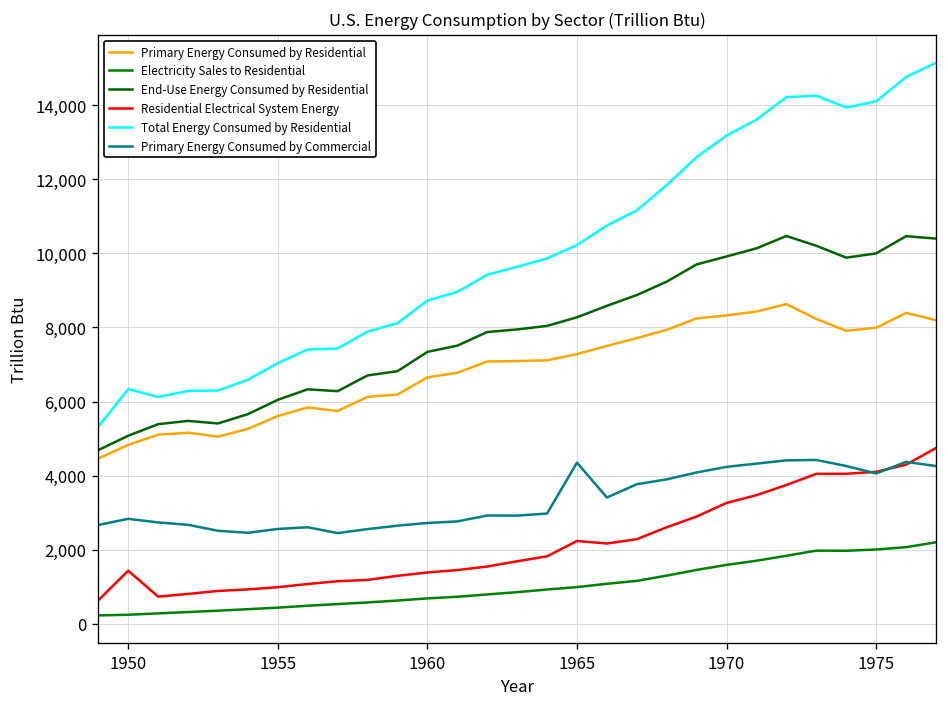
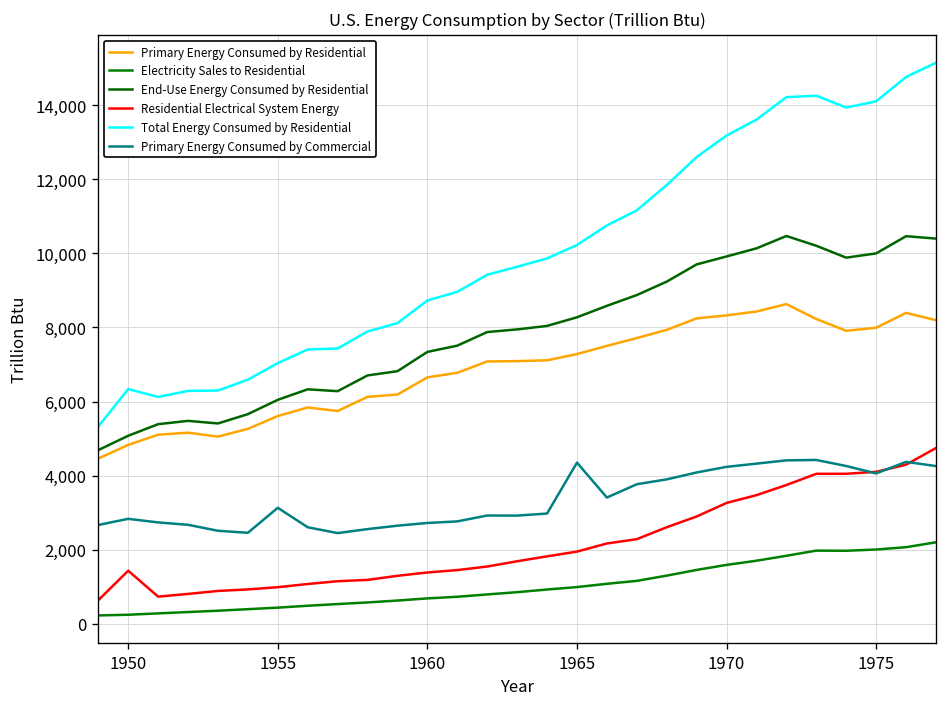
  {
    "Primary Energy Consumed by Residential": {
      "1950": "4,800",
      "1955": "5,600",
      "1960": "6,700",
      "1965": "7,300",
      "1970": "8,300",
      "1975": "8,000"
    },
    "Residential Electrical System Energy": {
      "1950": "1,400",
      "1955": "1,000",
      "1960": "1,400",
-     "1965": "2,200",
+     "1965": "2,000",
      "1970": "3,300"
    },
    "Total Energy Consumed by Residential": {
      "1950": "6,300",
      "1955": "7,000",
      "1960": "8,700",
      "1965": "10,200",
      "1970": "13,200",
      "1975": "14,100"
    },
    "Primary Energy Consumed by Commercial": {
      "1950": "2,800",
-     "1955": "2,600",
+     "1955": "3,100",
      "1960": "2,700",
      "1965": "4,400",
      "1970": "4,200"
    }
  }
